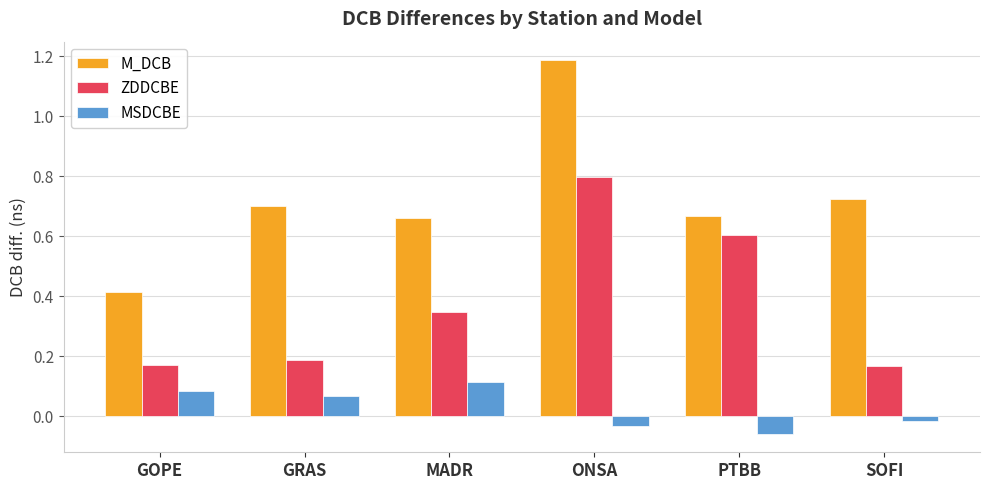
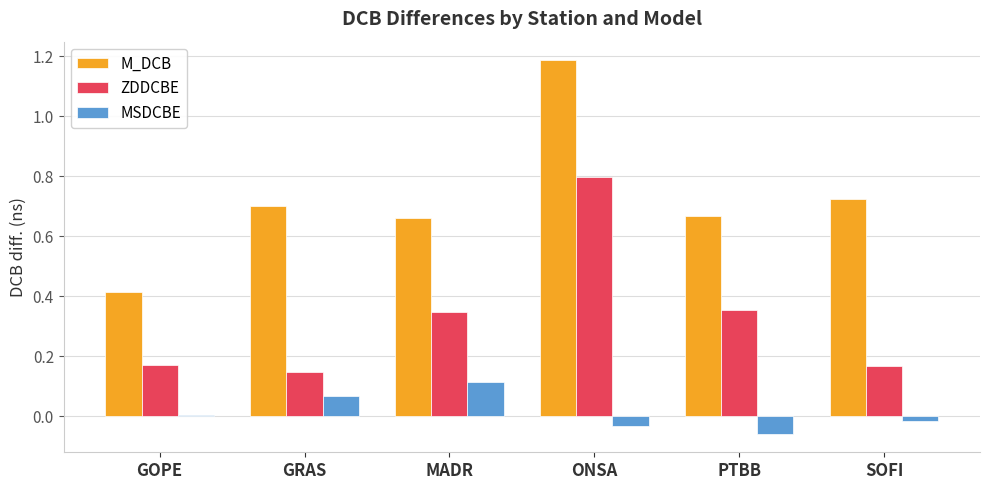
  {
    "M_DCB": {
      "GOPE": 0.41,
      "GRAS": 0.70,
      "MADR": 0.66,
      "ONSA": 1.19,
      "PTBB": 0.67,
      "SOFI": 0.72
    },
    "ZDDCBE": {
      "GOPE": 0.17,
-     "GRAS": 0.19,
+     "GRAS": 0.15,
      "MADR": 0.35,
      "ONSA": 0.80,
-     "PTBB": 0.60,
+     "PTBB": 0.36,
      "SOFI": 0.17
    },
    "MSDCBE": {
-     "GOPE": 0.09,
+     "GOPE": 0.00,
      "GRAS": 0.07,
      "MADR": 0.11,
      "ONSA": -0.03,
      "PTBB": -0.06,
      "SOFI": -0.01
    }
  }
